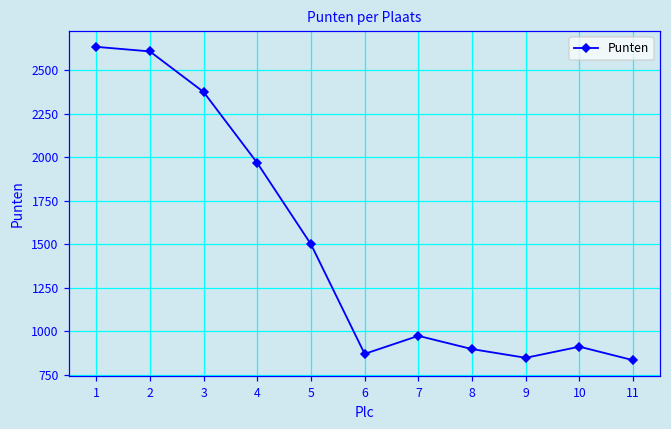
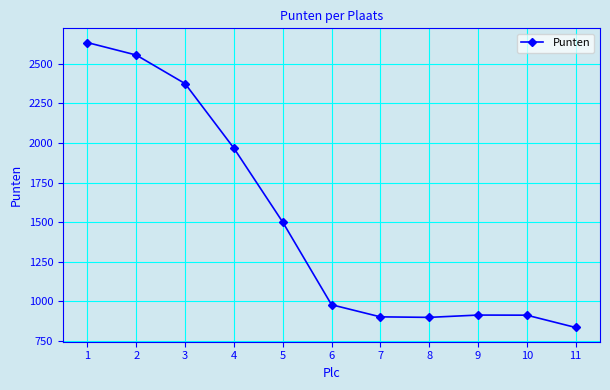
  {
    "1": 2630,
-   "2": 2610,
+   "2": 2560,
    "3": 2370,
    "4": 1970,
    "5": 1500,
-   "6": 870,
-   "7": 970,
+   "6": 980,
+   "7": 900,
    "8": 900,
-   "9": 850,
+   "9": 910,
    "10": 910,
    "11": 830
  }
